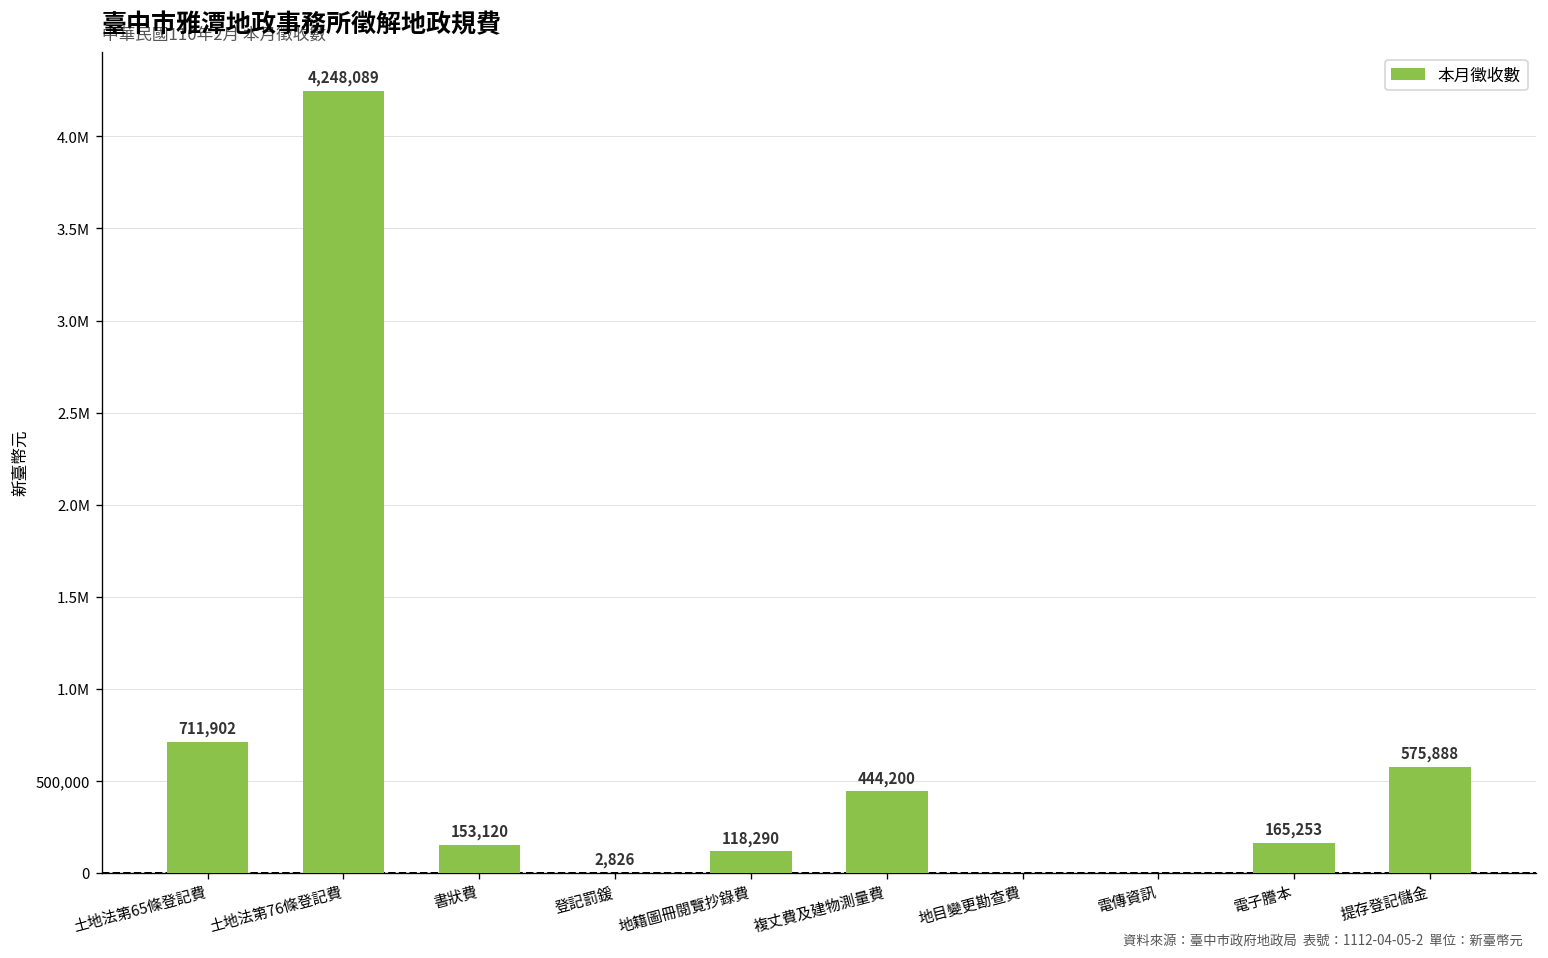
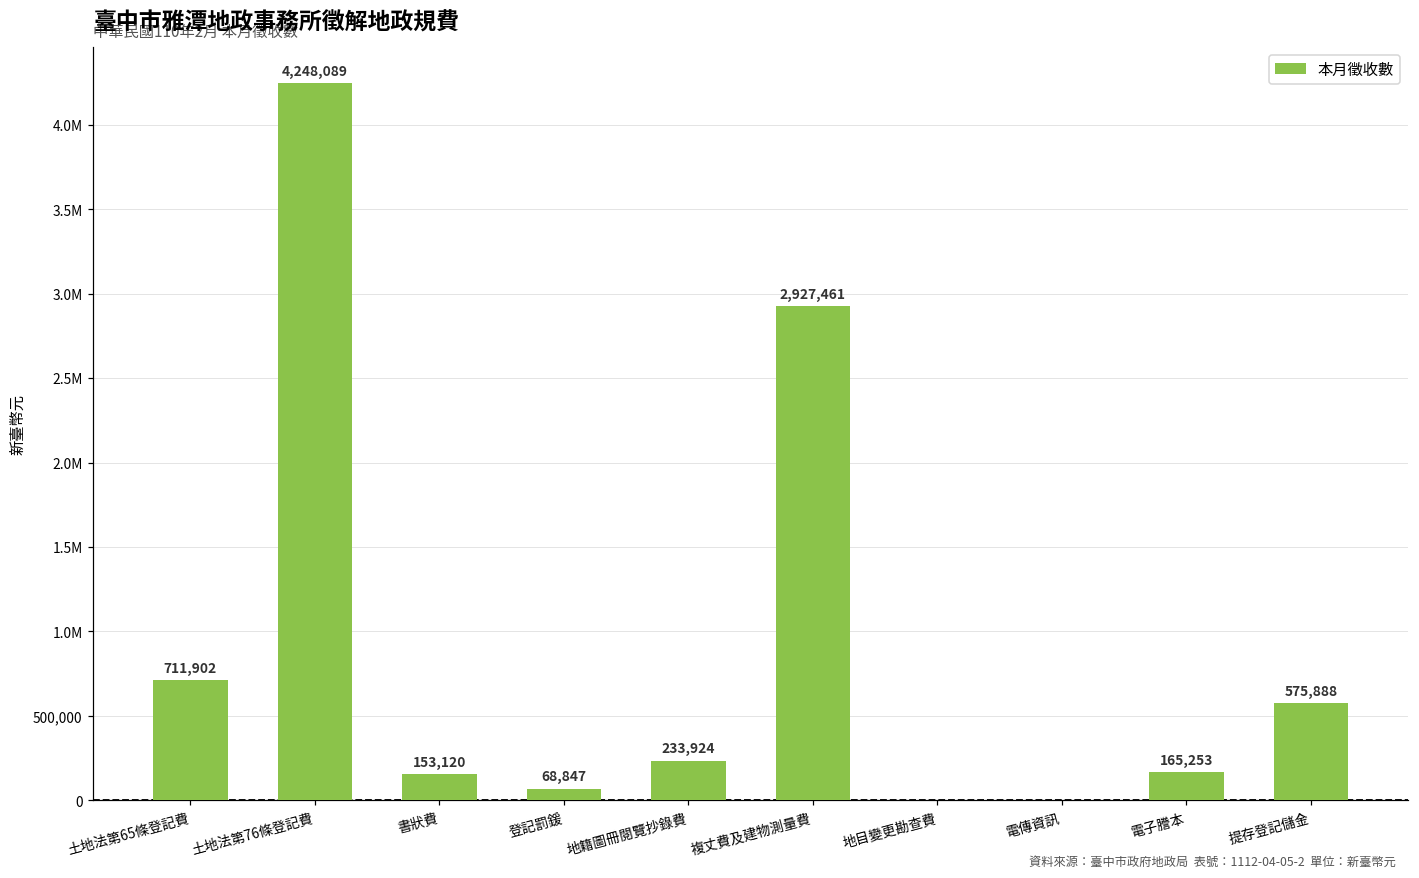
  {
    "土地法第65條登記費": "711,902",
    "土地法第76條登記費": "4,248,089",
    "書狀費": "153,120",
-   "登記罰鍰": "2,826",
-   "地籍圖冊閱覽抄錄費": "118,290",
-   "複丈費及建物測量費": "444,200",
+   "登記罰鍰": "68,847",
+   "地籍圖冊閱覽抄錄費": "233,924",
+   "複丈費及建物測量費": "2,927,461",
    "電子謄本": "165,253",
    "提存登記儲金": "575,888"
  }
